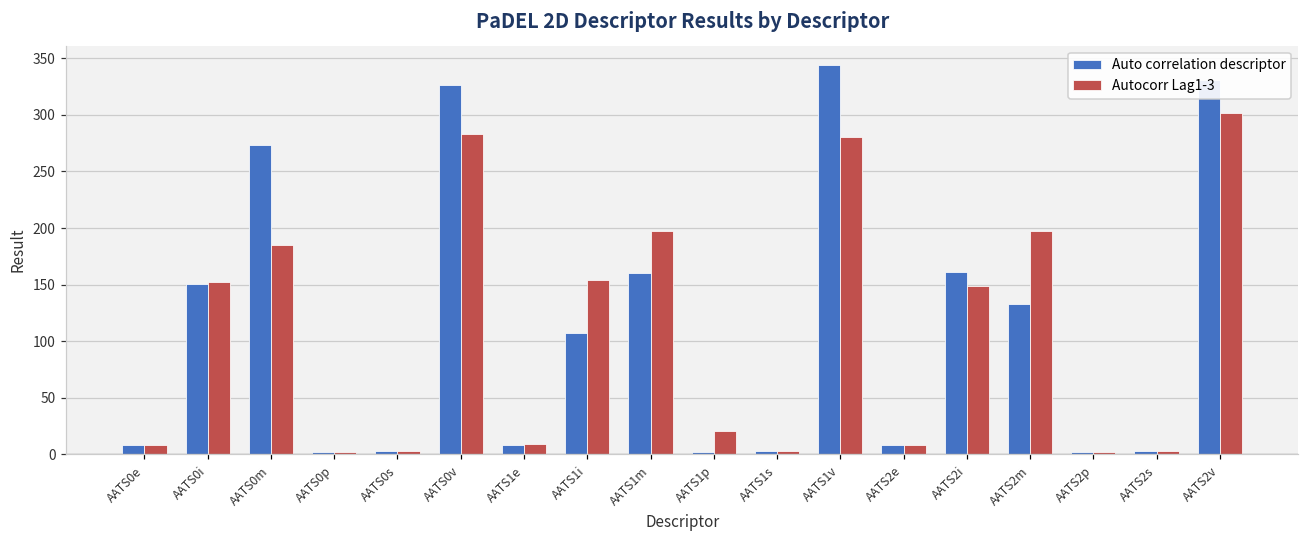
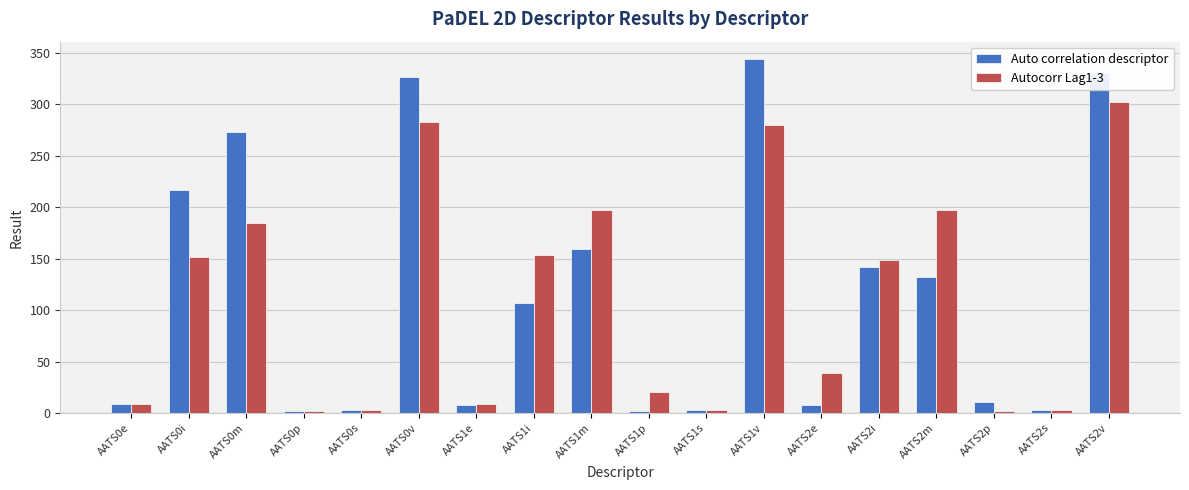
  {
    "Auto correlation descriptor": {
      "AATS0e": 9,
-     "AATS0i": 151,
+     "AATS0i": 217,
      "AATS0m": 274,
      "AATS0s": 3,
      "AATS0v": 326,
      "AATS1e": 8,
      "AATS1i": 107,
      "AATS1m": 160,
      "AATS1s": 3,
      "AATS1v": 344,
      "AATS2e": 8,
-     "AATS2i": 161,
+     "AATS2i": 142,
      "AATS2m": 133,
-     "AATS2p": 2,
+     "AATS2p": 11,
      "AATS2s": 3
    },
    "Autocorr Lag1-3": {
      "AATS0e": 9,
      "AATS0i": 152,
      "AATS0m": 185,
      "AATS0s": 3,
      "AATS0v": 283,
      "AATS1e": 9,
      "AATS1i": 154,
      "AATS1m": 197,
      "AATS1p": 21,
      "AATS1s": 3,
      "AATS1v": 280,
-     "AATS2e": 8,
+     "AATS2e": 39,
      "AATS2i": 148,
      "AATS2m": 197,
      "AATS2s": 3,
      "AATS2v": 302
    }
  }
